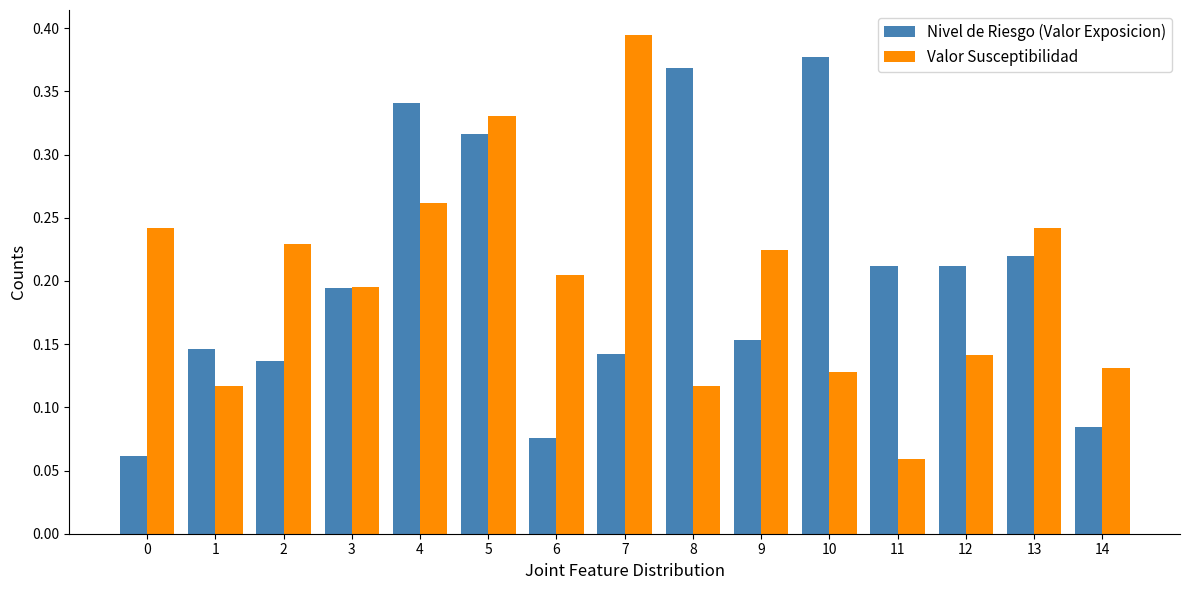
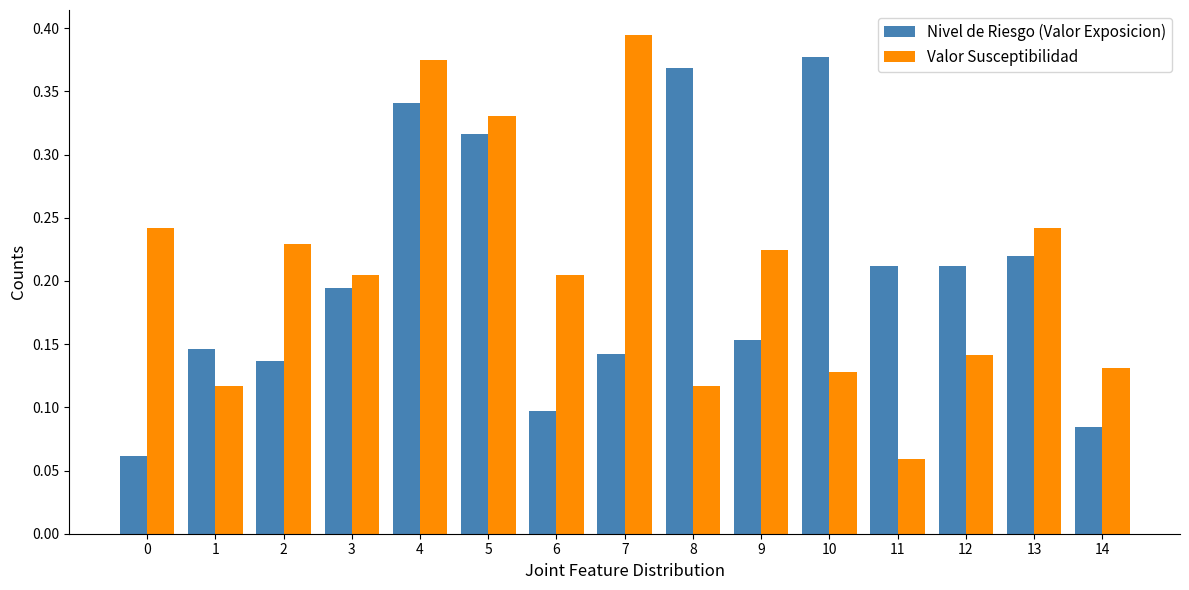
  {
    "Nivel de Riesgo (Valor Exposicion)": {
      "0": 0.062,
      "1": 0.146,
      "2": 0.136,
      "3": 0.195,
      "4": 0.341,
      "5": 0.316,
-     "6": 0.076,
+     "6": 0.097,
      "7": 0.142,
      "8": 0.369,
      "9": 0.153,
      "10": 0.378,
      "11": 0.212,
      "12": 0.212,
      "13": 0.220,
      "14": 0.085
    },
    "Valor Susceptibilidad": {
      "0": 0.242,
      "1": 0.117,
      "2": 0.229,
-     "3": 0.196,
-     "4": 0.262,
+     "3": 0.205,
+     "4": 0.375,
      "5": 0.330,
      "6": 0.205,
      "7": 0.395,
      "8": 0.117,
      "9": 0.225,
      "10": 0.128,
      "11": 0.059,
      "12": 0.141,
      "13": 0.242,
      "14": 0.131
    }
  }
